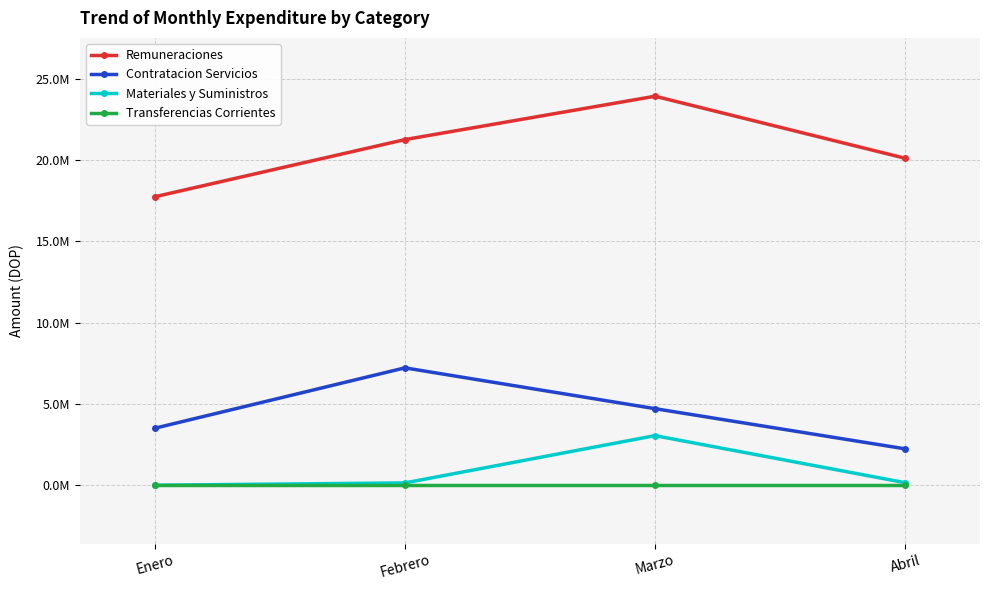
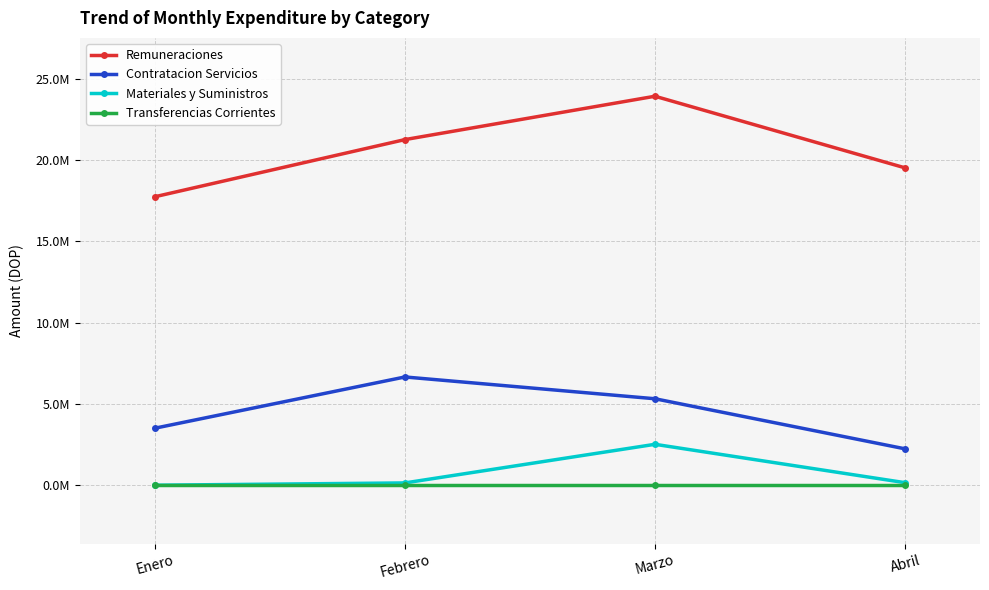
  {
    "Remuneraciones": {
      "Enero": 17800000,
      "Febrero": 21300000,
      "Marzo": 23900000,
-     "Abril": 20100000
+     "Abril": 19500000
    },
    "Contratacion Servicios": {
      "Enero": 3500000,
-     "Febrero": 7200000,
-     "Marzo": 4700000,
+     "Febrero": 6700000,
+     "Marzo": 5300000,
      "Abril": 2200000
    },
    "Materiales y Suministros": {
-     "Marzo": 3100000
+     "Marzo": 2500000
    },
    "Transferencias Corrientes": {
      "Marzo": 0
    }
  }
